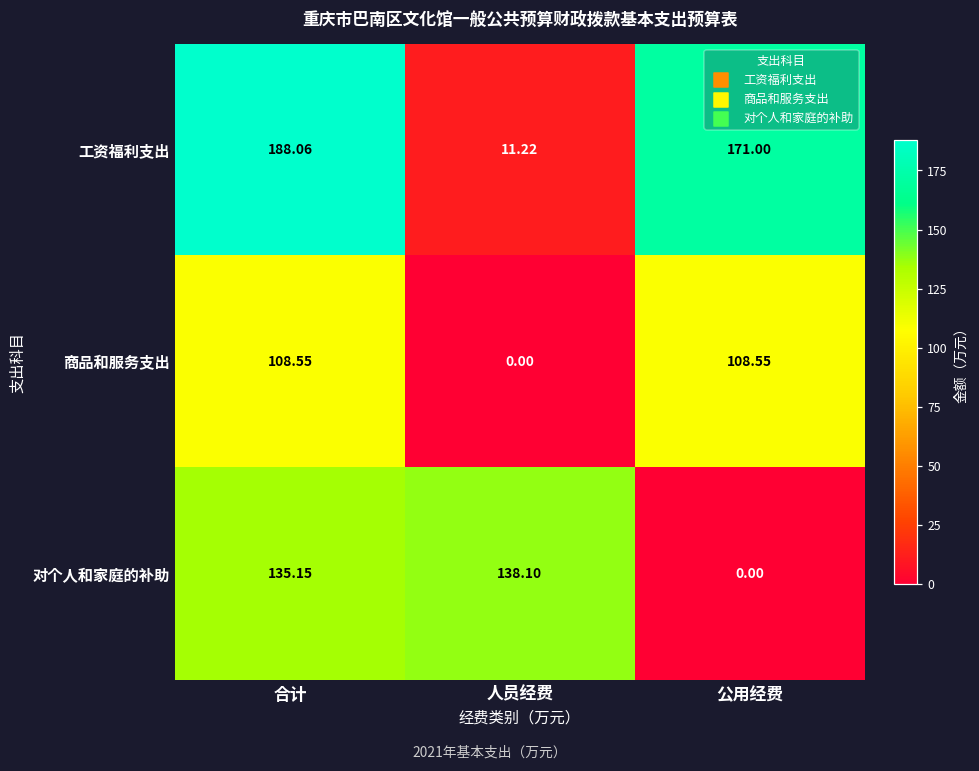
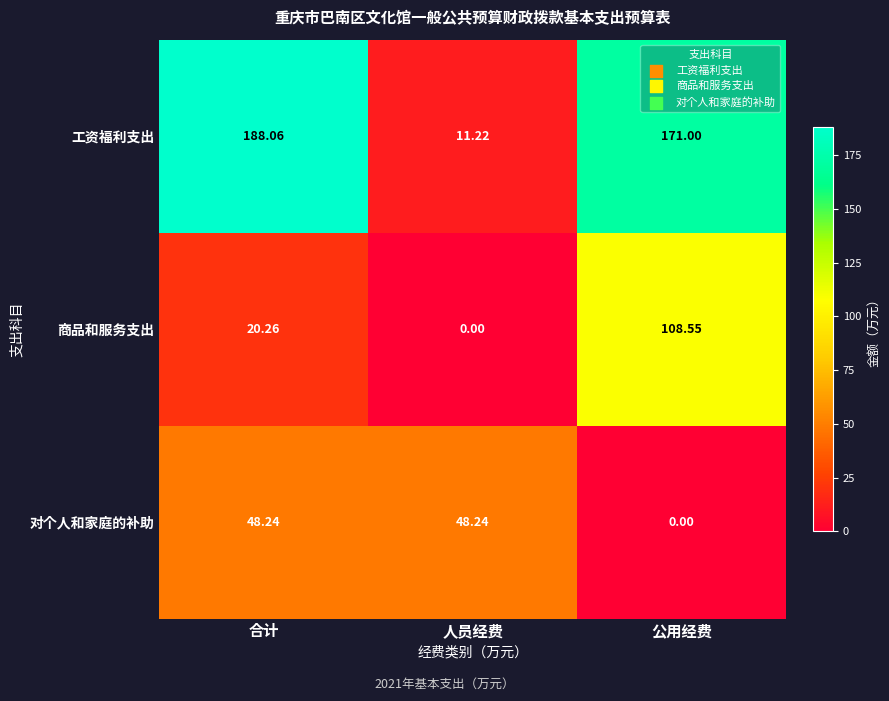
  {
    "工资福利支出": {
      "合计": 188.06,
      "人员经费": 11.22,
      "公用经费": 171.00
    },
    "商品和服务支出": {
-     "合计": 108.55,
+     "合计": 20.26,
      "人员经费": 0.00,
      "公用经费": 108.55
    },
    "对个人和家庭的补助": {
-     "合计": 135.15,
-     "人员经费": 138.10,
+     "合计": 48.24,
+     "人员经费": 48.24,
      "公用经费": 0.00
    }
  }
